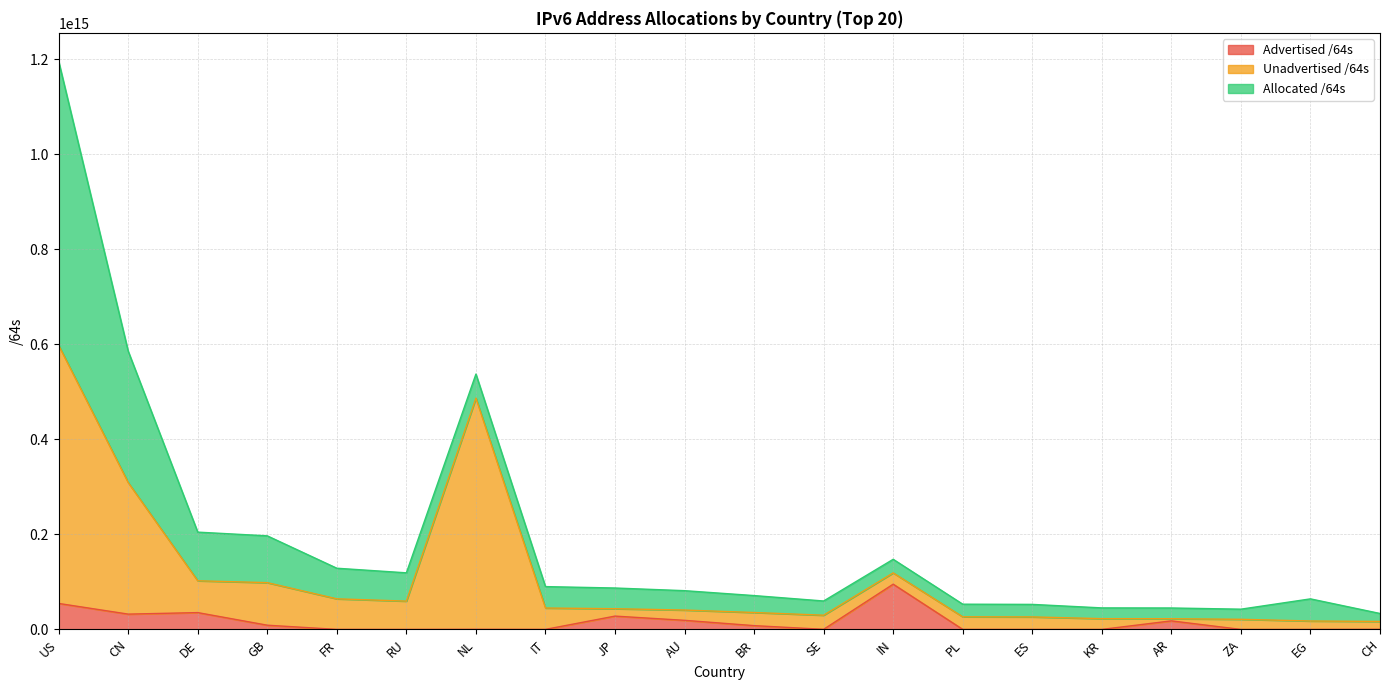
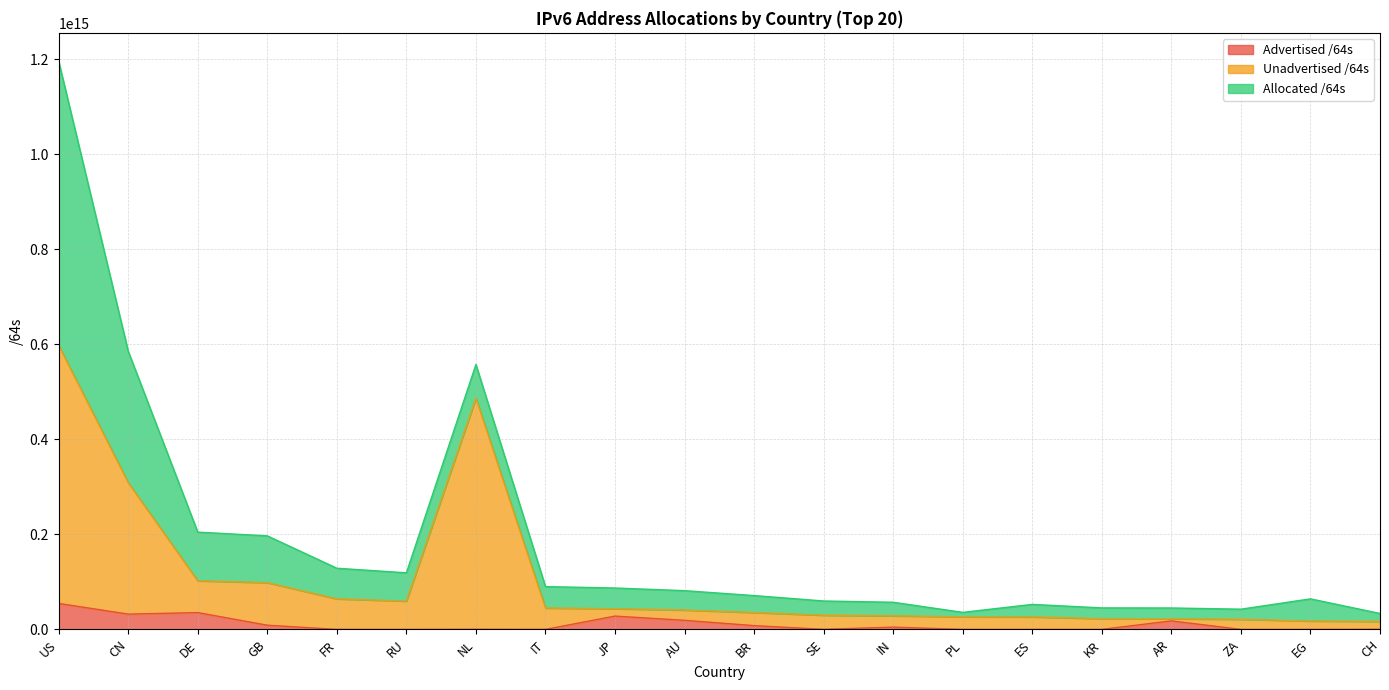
  {
    "Advertised /64s": {
      "US": 50000000000000,
      "CN": 30000000000000,
      "DE": 40000000000000,
      "GB": 10000000000000,
      "FR": 0,
      "RU": 0,
      "NL": 0,
      "IT": 0,
      "JP": 30000000000000,
      "AU": 20000000000000,
      "BR": 10000000000000,
      "SE": 0,
-     "IN": 100000000000000,
+     "IN": 0,
      "PL": 0,
      "ES": 0,
      "KR": 0,
      "ZA": 0,
      "EG": 0,
      "CH": 0
    },
    "Unadvertised /64s": {
      "US": 540000000000000,
      "CN": 280000000000000,
      "DE": 70000000000000,
      "GB": 90000000000000,
      "FR": 60000000000000,
      "RU": 60000000000000,
      "NL": 490000000000000,
      "IT": 40000000000000,
      "JP": 20000000000000,
      "AU": 20000000000000,
      "BR": 30000000000000,
      "SE": 30000000000000,
      "IN": 20000000000000,
      "PL": 30000000000000,
      "ES": 30000000000000,
      "KR": 20000000000000,
      "ZA": 20000000000000,
      "EG": 20000000000000,
      "CH": 20000000000000
    },
    "Allocated /64s": {
      "US": 600000000000000,
      "CN": 280000000000000,
      "DE": 100000000000000,
      "GB": 100000000000000,
      "FR": 60000000000000,
      "RU": 60000000000000,
-     "NL": 50000000000000,
+     "NL": 70000000000000,
      "IT": 50000000000000,
      "JP": 40000000000000,
      "AU": 40000000000000,
      "BR": 40000000000000,
      "SE": 30000000000000,
      "IN": 30000000000000,
-     "PL": 30000000000000,
+     "PL": 10000000000000,
      "ES": 30000000000000,
      "KR": 20000000000000,
      "AR": 20000000000000,
      "ZA": 20000000000000,
      "EG": 50000000000000,
      "CH": 20000000000000
    }
  }
